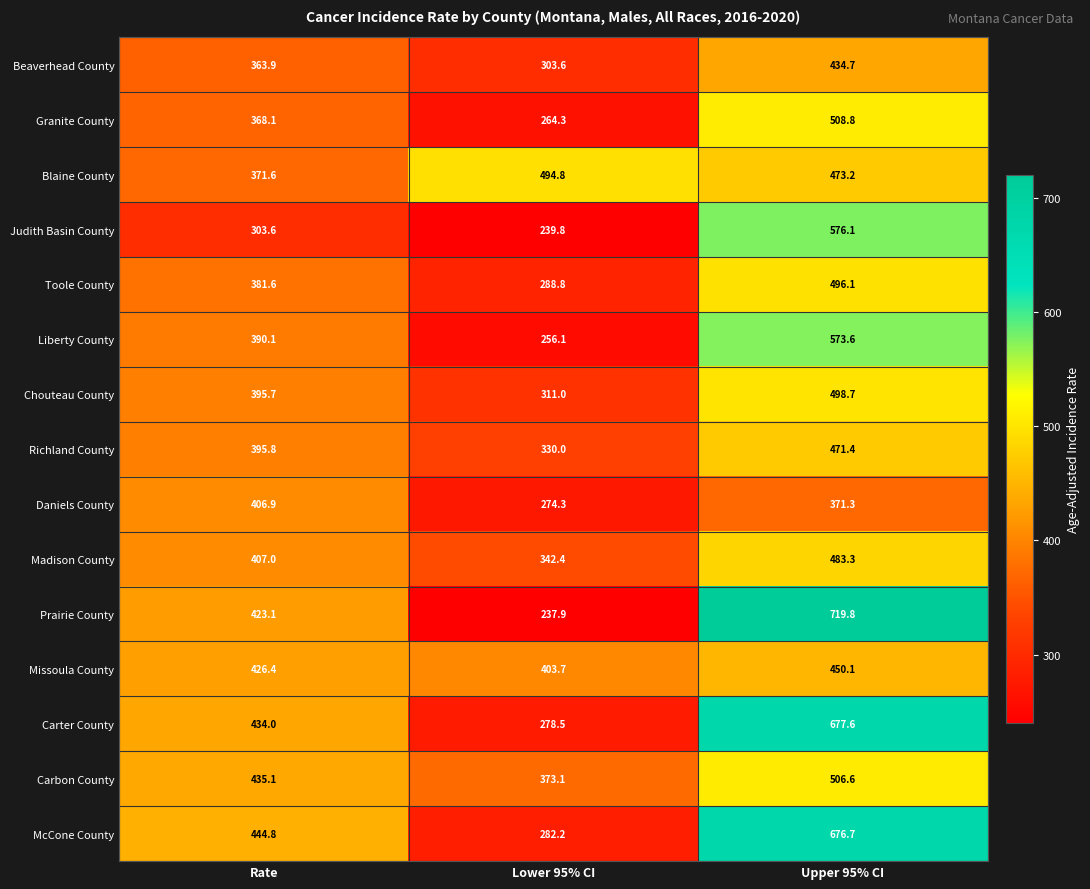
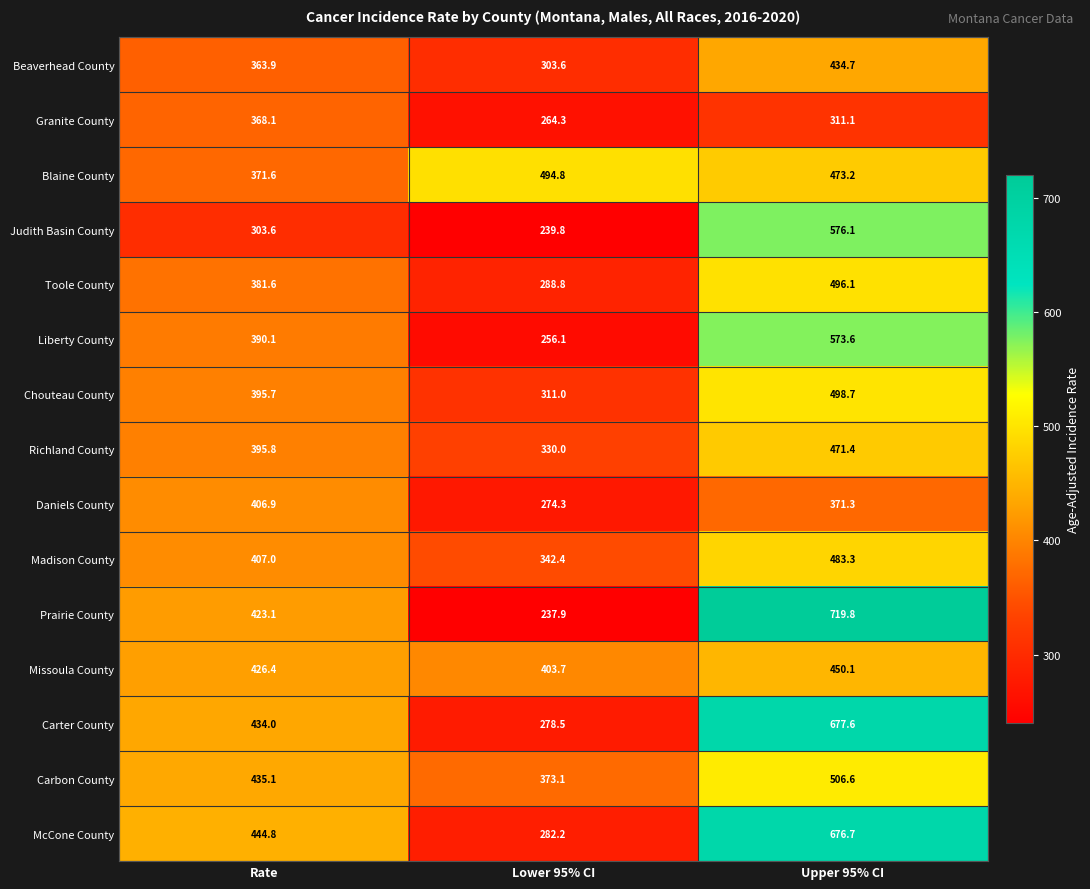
  {
    "Beaverhead County": {
      "Rate": 363.9,
      "Lower 95% CI": 303.6,
      "Upper 95% CI": 434.7
    },
    "Granite County": {
      "Rate": 368.1,
      "Lower 95% CI": 264.3,
-     "Upper 95% CI": 508.8
+     "Upper 95% CI": 311.1
    },
    "Blaine County": {
      "Rate": 371.6,
      "Lower 95% CI": 494.8,
      "Upper 95% CI": 473.2
    },
    "Judith Basin County": {
      "Rate": 303.6,
      "Lower 95% CI": 239.8,
      "Upper 95% CI": 576.1
    },
    "Toole County": {
      "Rate": 381.6,
      "Lower 95% CI": 288.8,
      "Upper 95% CI": 496.1
    },
    "Liberty County": {
      "Rate": 390.1,
      "Lower 95% CI": 256.1,
      "Upper 95% CI": 573.6
    },
    "Chouteau County": {
      "Rate": 395.7,
      "Lower 95% CI": 311.0,
      "Upper 95% CI": 498.7
    },
    "Richland County": {
      "Rate": 395.8,
      "Lower 95% CI": 330.0,
      "Upper 95% CI": 471.4
    },
    "Daniels County": {
      "Rate": 406.9,
      "Lower 95% CI": 274.3,
      "Upper 95% CI": 371.3
    },
    "Madison County": {
      "Rate": 407.0,
      "Lower 95% CI": 342.4,
      "Upper 95% CI": 483.3
    },
    "Prairie County": {
      "Rate": 423.1,
      "Lower 95% CI": 237.9,
      "Upper 95% CI": 719.8
    },
    "Missoula County": {
      "Rate": 426.4,
      "Lower 95% CI": 403.7,
      "Upper 95% CI": 450.1
    },
    "Carter County": {
      "Rate": 434.0,
      "Lower 95% CI": 278.5,
      "Upper 95% CI": 677.6
    },
    "Carbon County": {
      "Rate": 435.1,
      "Lower 95% CI": 373.1,
      "Upper 95% CI": 506.6
    },
    "McCone County": {
      "Rate": 444.8,
      "Lower 95% CI": 282.2,
      "Upper 95% CI": 676.7
    }
  }
